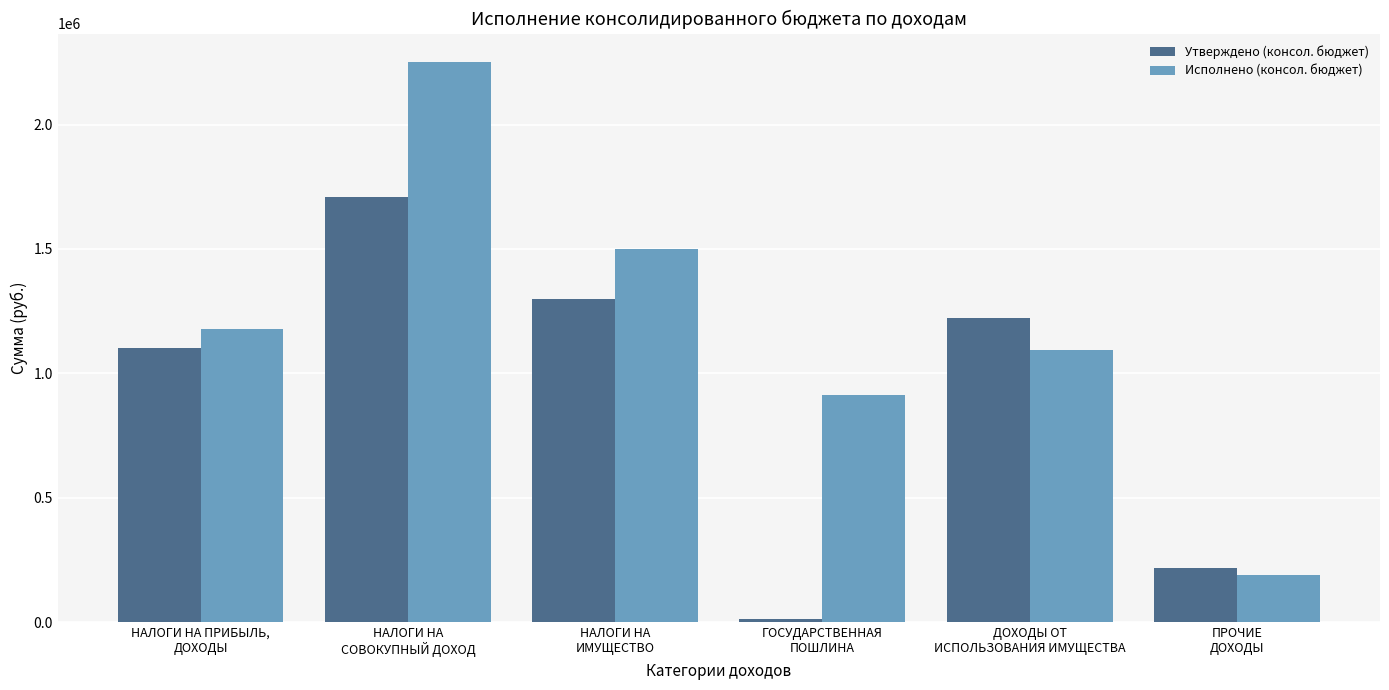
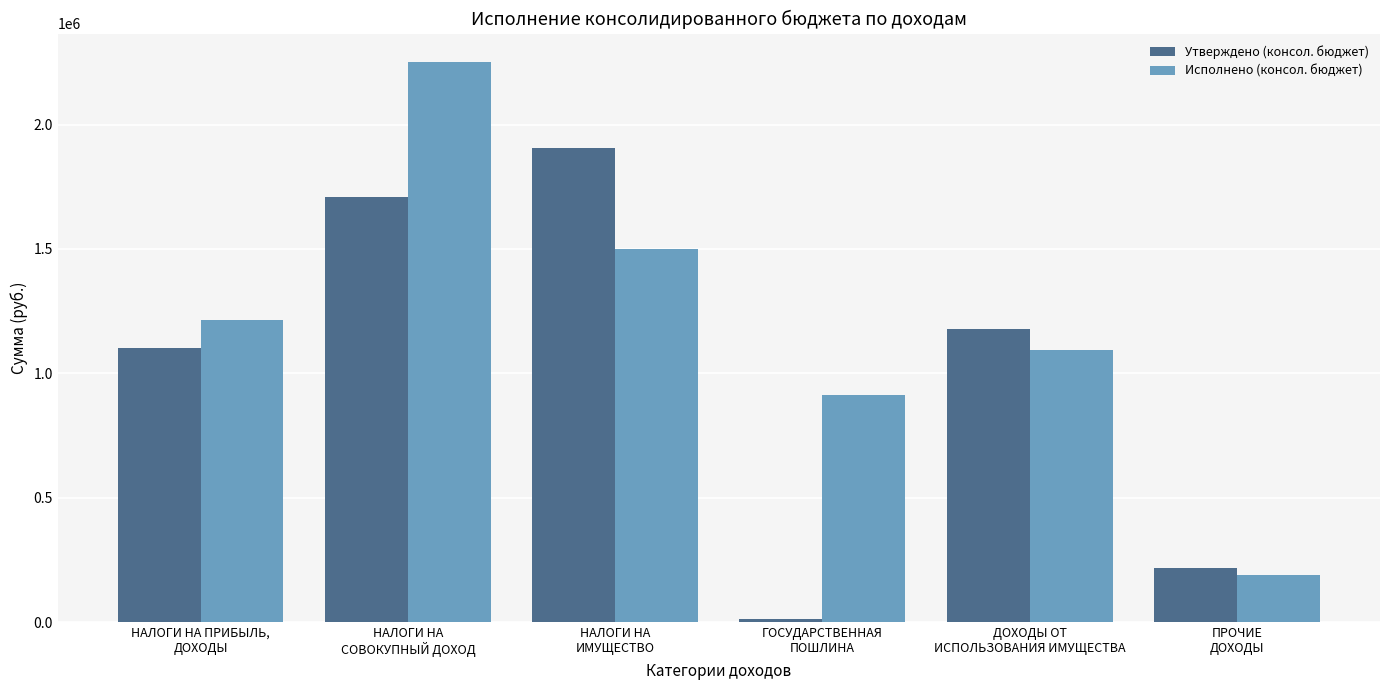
  {
    "Утверждено (консол. бюджет)": {
      "НАЛОГИ НА ПРИБЫЛЬ, ДОХОДЫ": 1100000,
      "НАЛОГИ НА СОВОКУПНЫЙ ДОХОД": 1710000,
-     "НАЛОГИ НА ИМУЩЕСТВО": 1300000,
+     "НАЛОГИ НА ИМУЩЕСТВО": 1910000,
      "ГОСУДАРСТВЕННАЯ ПОШЛИНА": 10000,
-     "ДОХОДЫ ОТ ИСПОЛЬЗОВАНИЯ ИМУЩЕСТВА": 1220000,
+     "ДОХОДЫ ОТ ИСПОЛЬЗОВАНИЯ ИМУЩЕСТВА": 1180000,
      "ПРОЧИЕ ДОХОДЫ": 220000
    },
    "Исполнено (консол. бюджет)": {
-     "НАЛОГИ НА ПРИБЫЛЬ, ДОХОДЫ": 1180000,
+     "НАЛОГИ НА ПРИБЫЛЬ, ДОХОДЫ": 1210000,
      "НАЛОГИ НА СОВОКУПНЫЙ ДОХОД": 2250000,
      "НАЛОГИ НА ИМУЩЕСТВО": 1500000,
      "ГОСУДАРСТВЕННАЯ ПОШЛИНА": 910000,
      "ДОХОДЫ ОТ ИСПОЛЬЗОВАНИЯ ИМУЩЕСТВА": 1090000,
      "ПРОЧИЕ ДОХОДЫ": 190000
    }
  }
